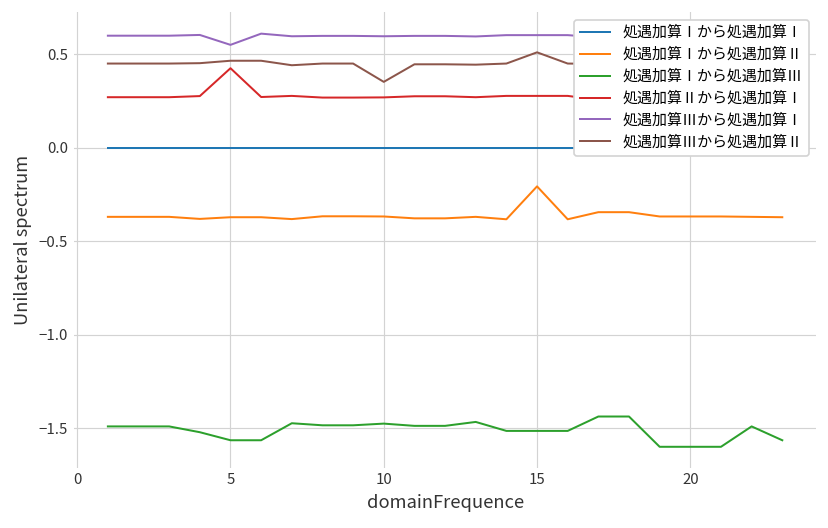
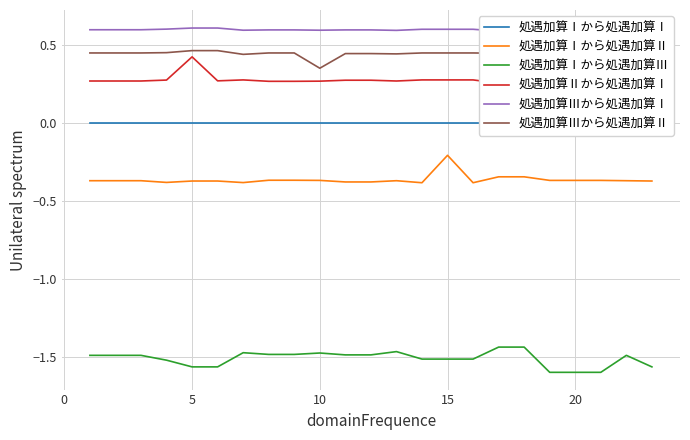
  {
    "処遇加算Ⅰから処遇加算Ⅰ": {
      "5": 0.00,
      "10": 0.00,
      "15": 0.00
    },
    "処遇加算Ⅰから処遇加算Ⅱ": {
      "5": -0.37,
      "10": -0.37,
      "15": -0.21,
      "20": -0.37
    },
    "処遇加算Ⅰから処遇加算Ⅲ": {
      "5": -1.57,
      "10": -1.48,
      "15": -1.52,
      "20": -1.60
    },
    "処遇加算Ⅱから処遇加算Ⅰ": {
      "5": 0.43,
      "10": 0.27,
      "15": 0.28
    },
    "処遇加算Ⅲから処遇加算Ⅰ": {
-     "5": 0.55,
+     "5": 0.61,
      "10": 0.60,
      "15": 0.60
    },
    "処遇加算Ⅲから処遇加算Ⅱ": {
      "5": 0.47,
      "10": 0.35,
-     "15": 0.51
+     "15": 0.45
    }
  }
